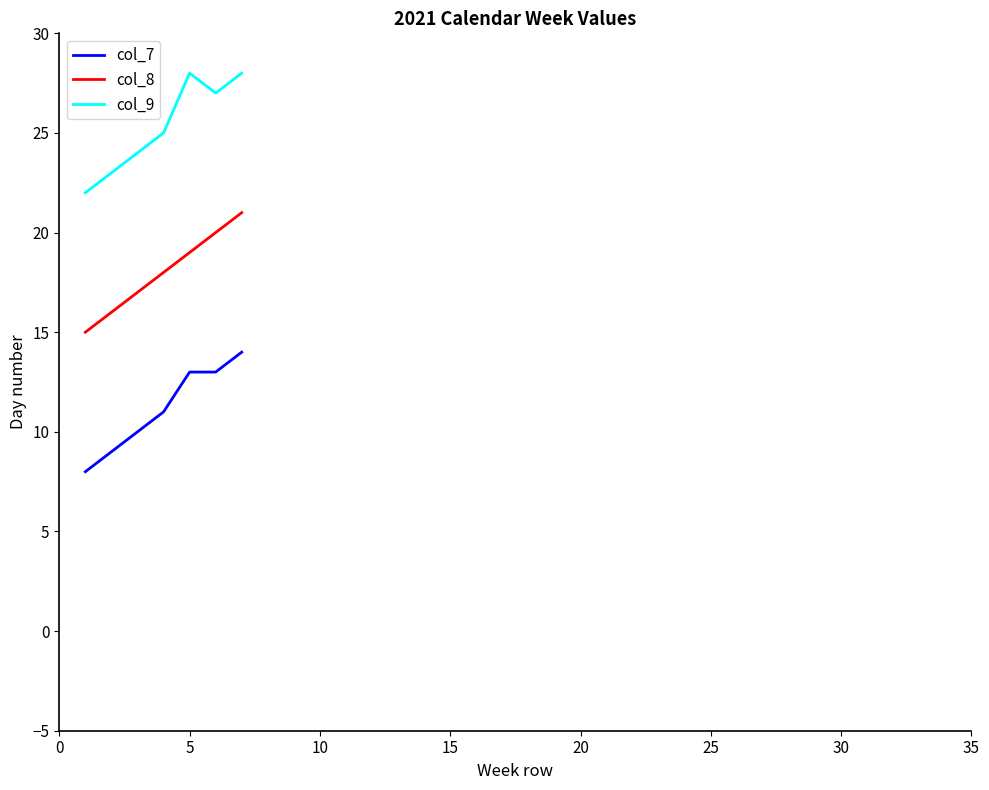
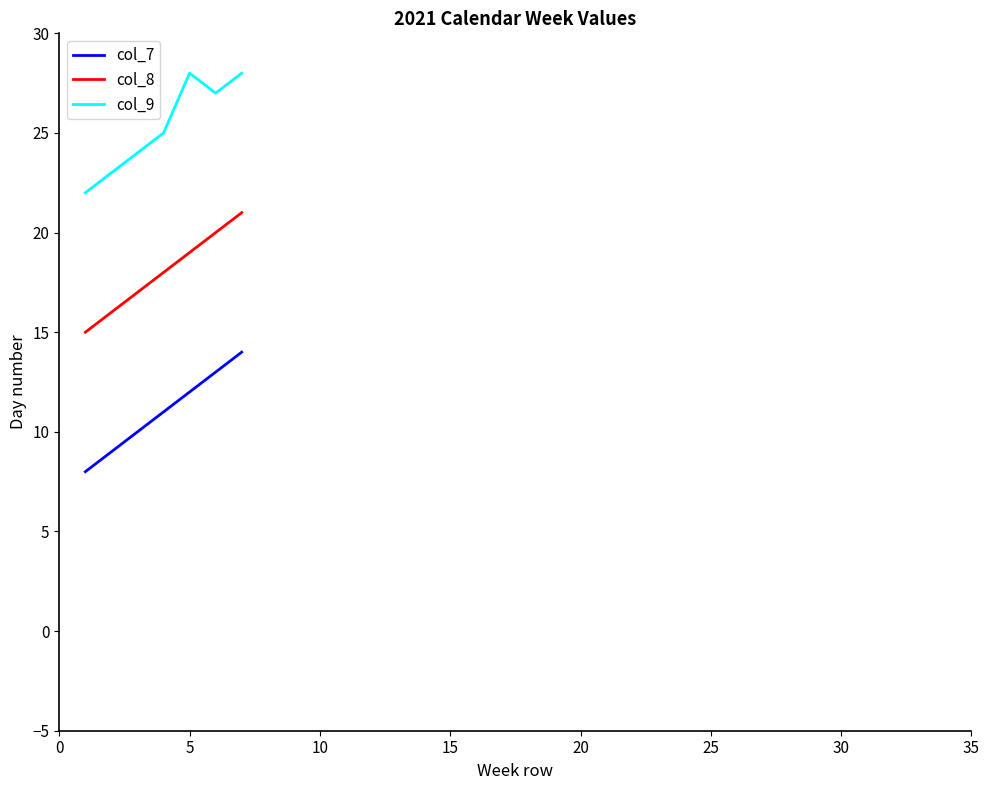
  {
    "col_7": {
-     "5": 13
+     "5": 12
    },
    "col_8": {
      "5": 19
    },
    "col_9": {
      "5": 28
    }
  }
